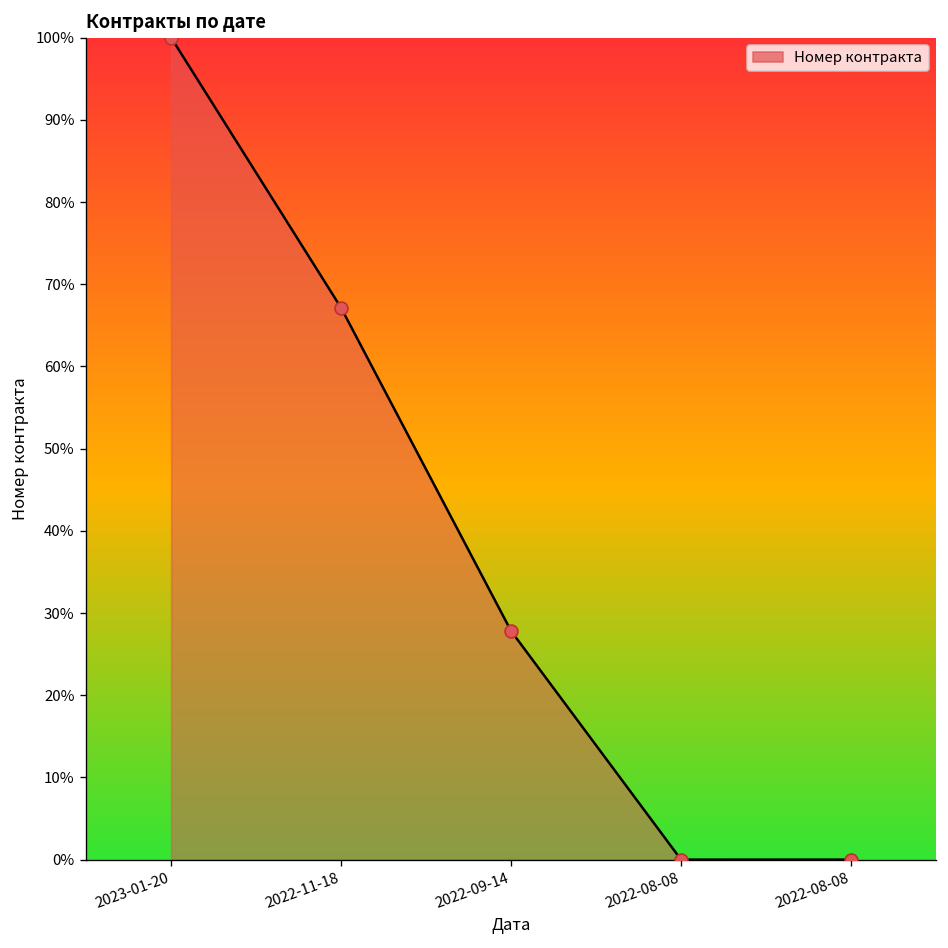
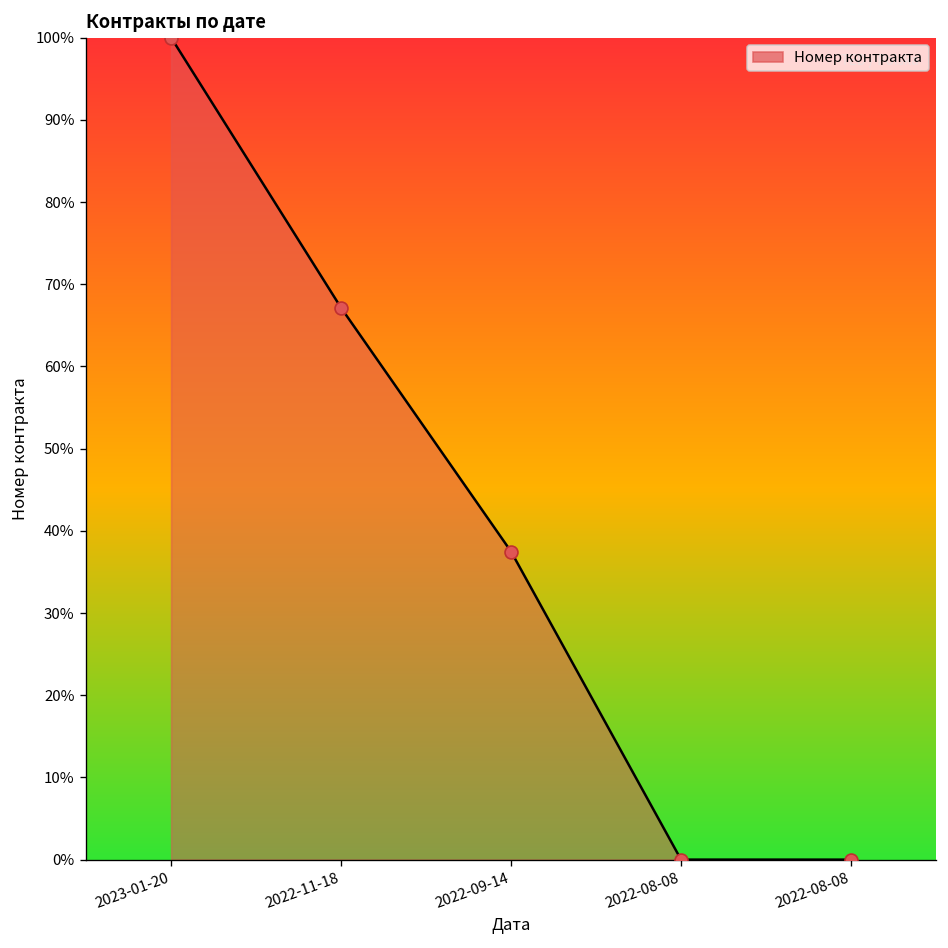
  {
    "2023-01-20": "100%",
    "2022-11-18": "67%",
-   "2022-09-14": "28%"
+   "2022-09-14": "37%"
  }
